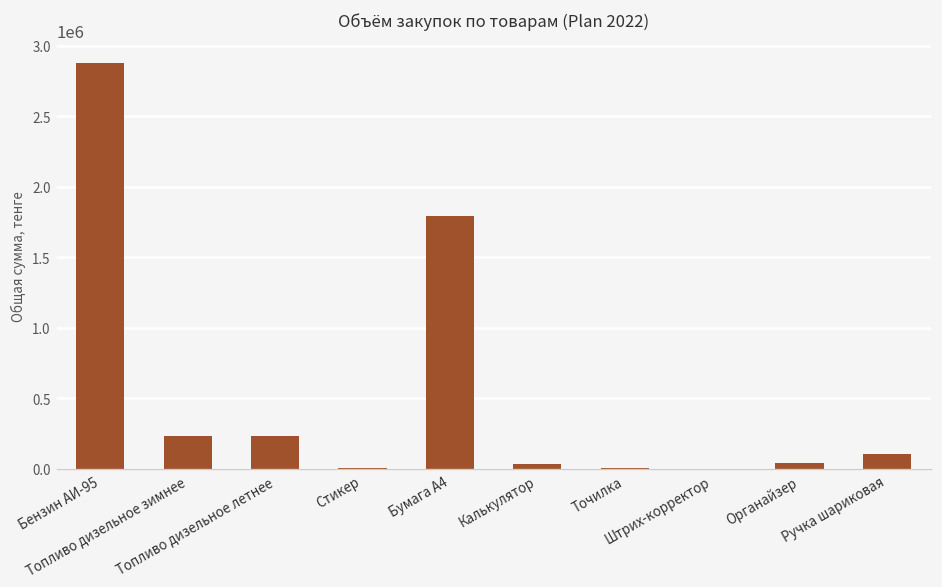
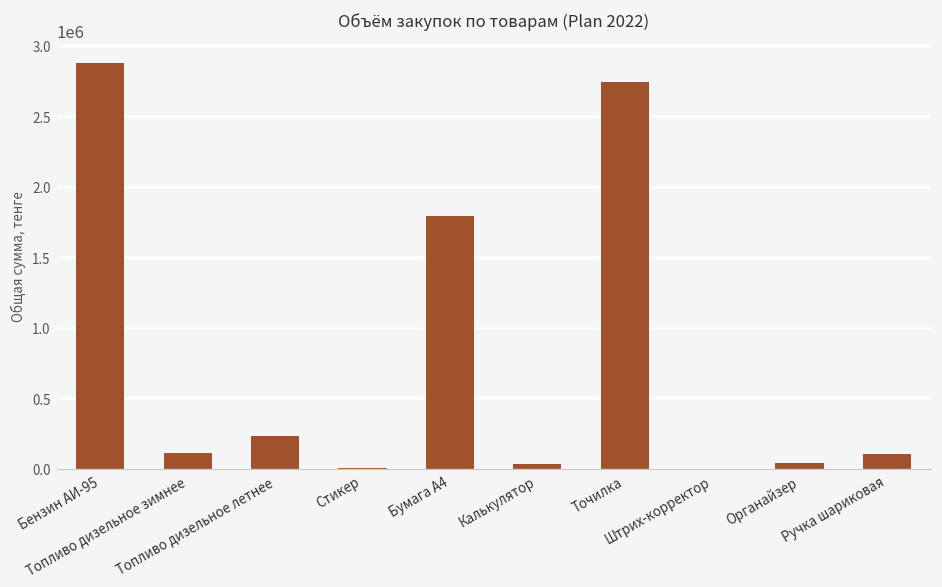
  {
    "Бензин АИ-95": 2880000,
-   "Топливо дизельное зимнее": 240000,
+   "Топливо дизельное зимнее": 110000,
    "Топливо дизельное летнее": 230000,
    "Бумага А4": 1790000,
    "Калькулятор": 40000,
-   "Точилка": 10000,
+   "Точилка": 2740000,
    "Органайзер": 40000,
    "Ручка шариковая": 110000
  }
